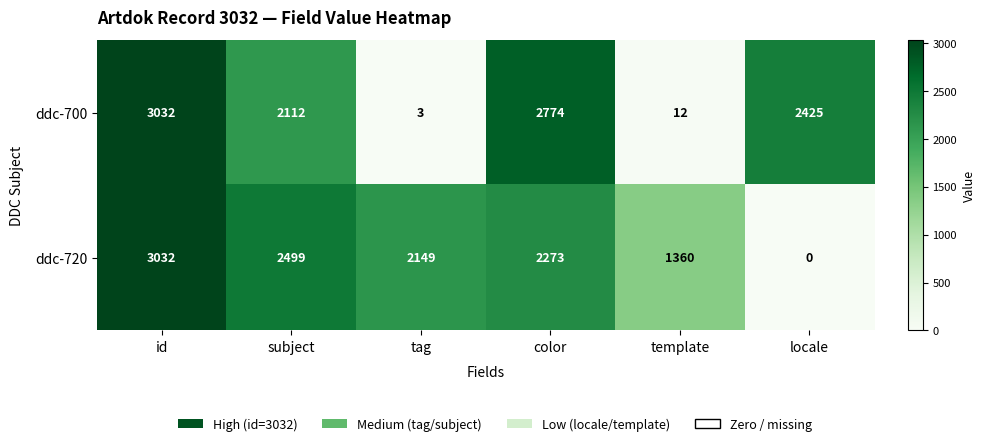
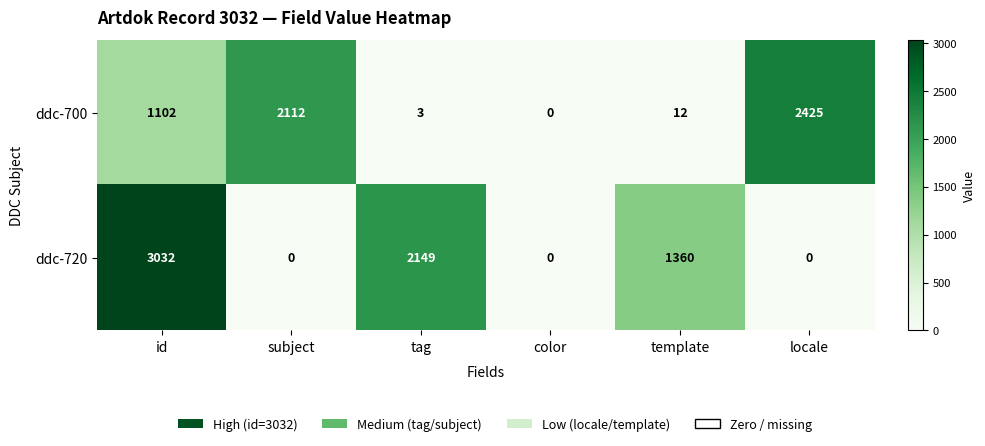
  {
    "ddc-700": {
-     "id": 3032,
+     "id": 1102,
      "subject": 2112,
      "tag": 3,
-     "color": 2774,
+     "color": 0,
      "template": 12,
      "locale": 2425
    },
    "ddc-720": {
      "id": 3032,
-     "subject": 2499,
+     "subject": 0,
      "tag": 2149,
-     "color": 2273,
+     "color": 0,
      "template": 1360,
      "locale": 0
    }
  }
